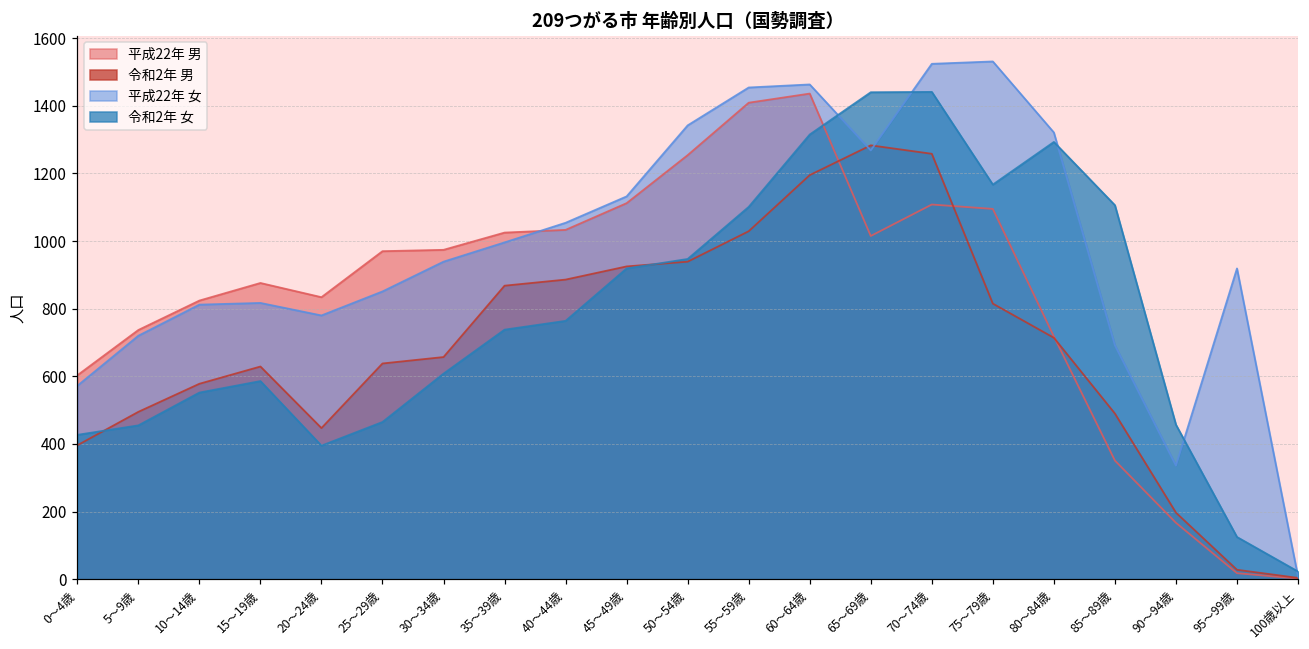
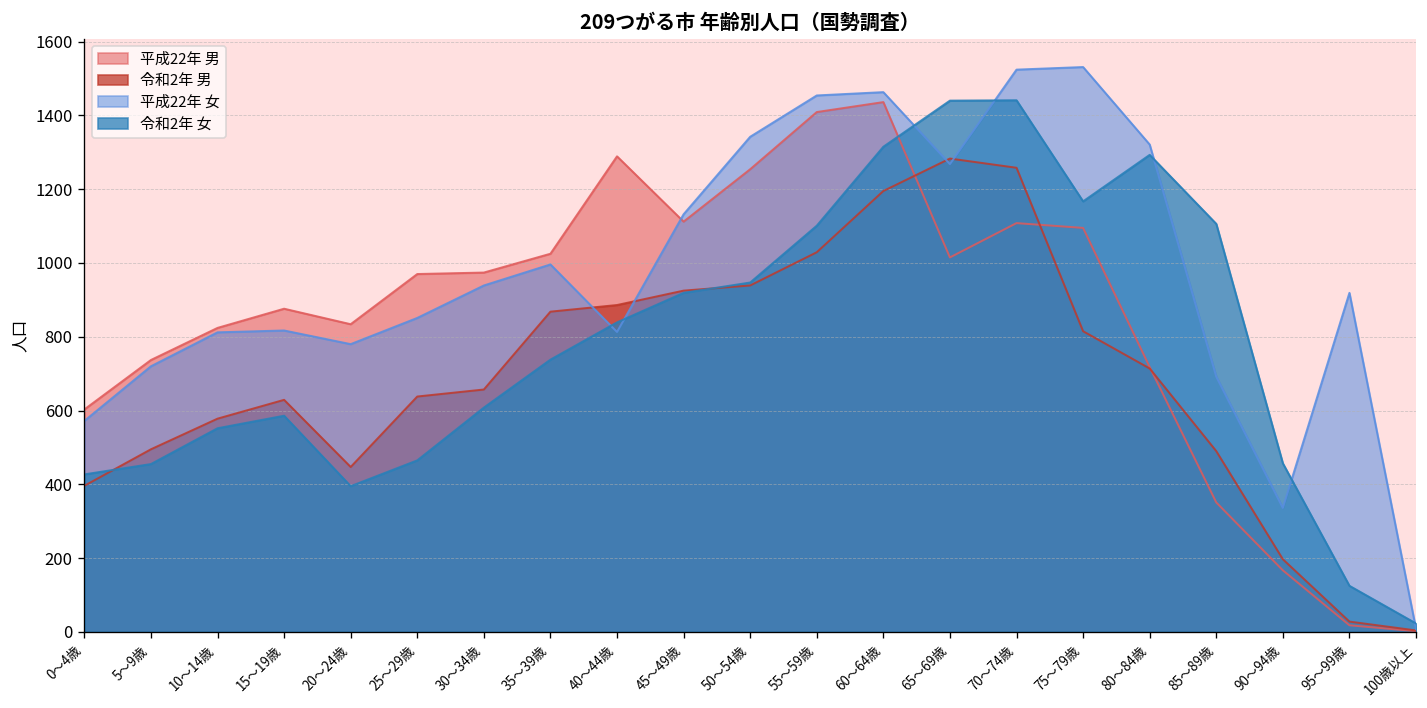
  {
    "平成22年 男": {
      "0～4歳": 600,
      "5～9歳": 740,
      "10～14歳": 820,
      "15～19歳": 880,
      "20～24歳": 830,
      "25～29歳": 970,
      "30～34歳": 970,
      "35～39歳": 1030,
-     "40～44歳": 1030,
+     "40～44歳": 1290,
      "45～49歳": 1110,
      "50～54歳": 1250,
      "55～59歳": 1410,
      "60～64歳": 1440,
      "65～69歳": 1020,
      "70～74歳": 1110,
      "75～79歳": 1100,
      "85～89歳": 350,
      "90～94歳": 170,
      "95～99歳": 20
    },
    "令和2年 男": {
      "0～4歳": 400,
      "5～9歳": 500,
      "10～14歳": 580,
      "15～19歳": 630,
      "20～24歳": 450,
      "25～29歳": 640,
      "30～34歳": 660,
      "35～39歳": 870,
      "40～44歳": 890,
      "55～59歳": 1030,
      "60～64歳": 1200,
      "65～69歳": 1280,
      "70～74歳": 1260,
      "75～79歳": 820,
      "85～89歳": 490,
      "90～94歳": 200,
      "95～99歳": 30
    },
    "平成22年 女": {
      "0～4歳": 570,
      "5～9歳": 720,
      "10～14歳": 810,
      "15～19歳": 820,
      "20～24歳": 780,
      "25～29歳": 850,
      "30～34歳": 940,
      "35～39歳": 1000,
-     "40～44歳": 1050,
+     "40～44歳": 810,
      "45～49歳": 1130,
      "50～54歳": 1340,
      "55～59歳": 1450,
      "60～64歳": 1460,
      "65～69歳": 1270,
      "70～74歳": 1520,
      "75～79歳": 1530,
      "80～84歳": 1320,
      "85～89歳": 690,
      "90～94歳": 340,
      "95～99歳": 920
    },
    "令和2年 女": {
      "0～4歳": 430,
      "5～9歳": 460,
      "10～14歳": 550,
      "15～19歳": 590,
      "20～24歳": 400,
      "25～29歳": 470,
      "30～34歳": 610,
      "35～39歳": 740,
-     "40～44歳": 760,
+     "40～44歳": 840,
      "55～59歳": 1100,
      "60～64歳": 1320,
      "65～69歳": 1440,
      "70～74歳": 1440,
      "75～79歳": 1170,
      "80～84歳": 1290,
      "85～89歳": 1110,
      "90～94歳": 460,
      "95～99歳": 130,
      "100歳以上": 20
    }
  }
